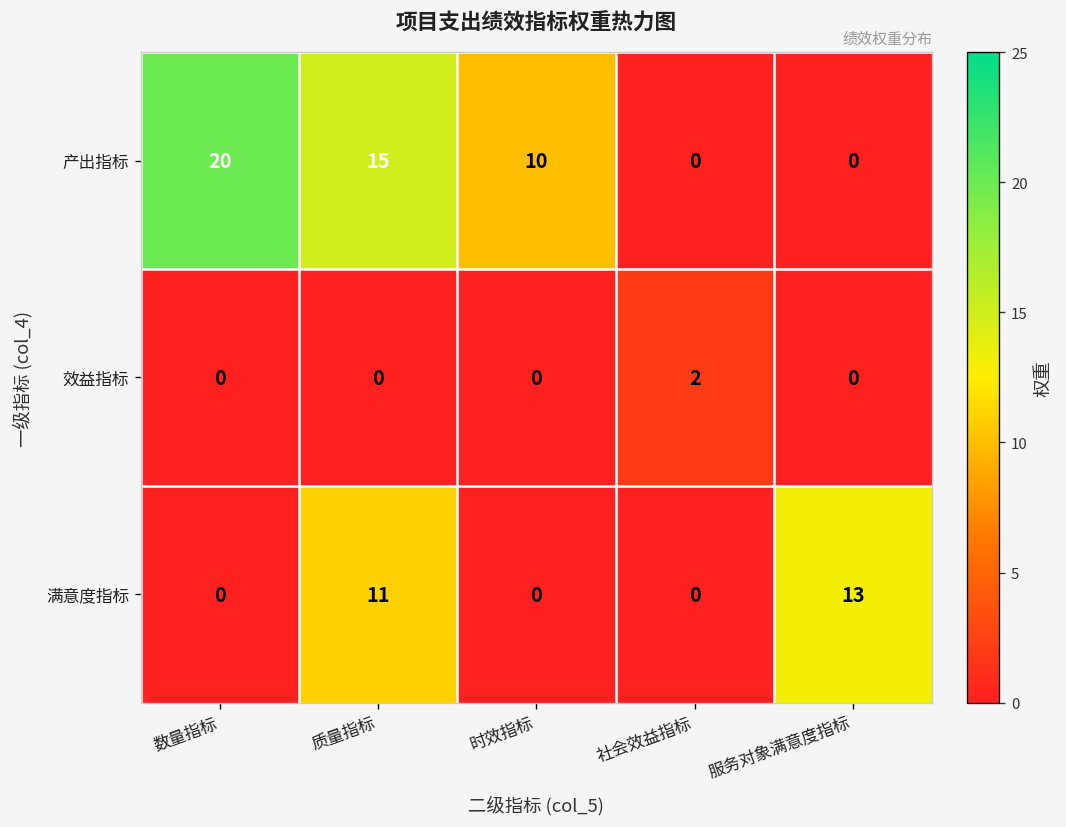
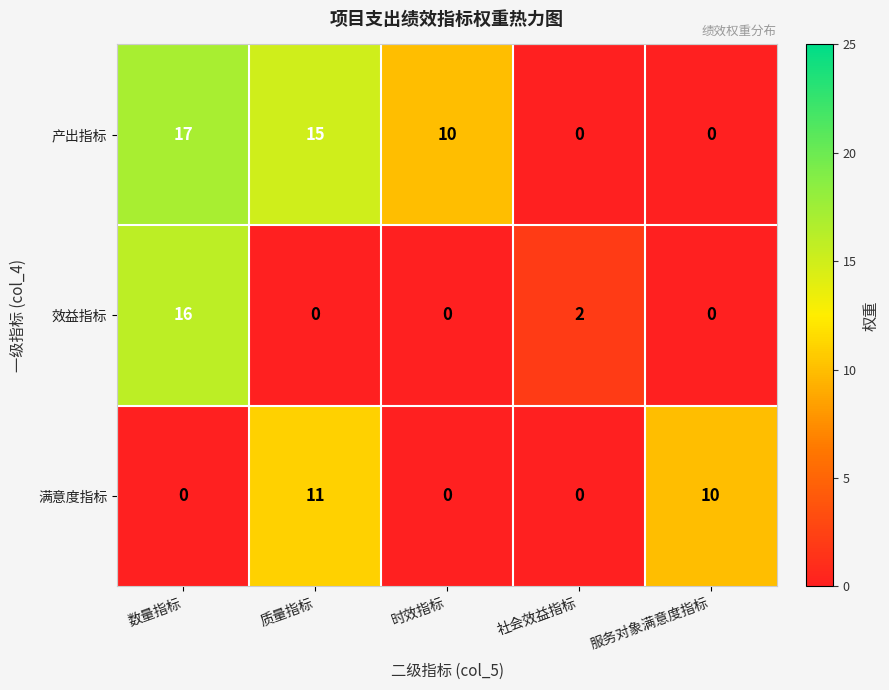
  {
    "产出指标": {
-     "数量指标": 20,
+     "数量指标": 17,
      "质量指标": 15,
      "时效指标": 10,
      "社会效益指标": 0,
      "服务对象满意度指标": 0
    },
    "效益指标": {
-     "数量指标": 0,
+     "数量指标": 16,
      "质量指标": 0,
      "时效指标": 0,
      "社会效益指标": 2,
      "服务对象满意度指标": 0
    },
    "满意度指标": {
      "数量指标": 0,
      "质量指标": 11,
      "时效指标": 0,
      "社会效益指标": 0,
-     "服务对象满意度指标": 13
+     "服务对象满意度指标": 10
    }
  }
